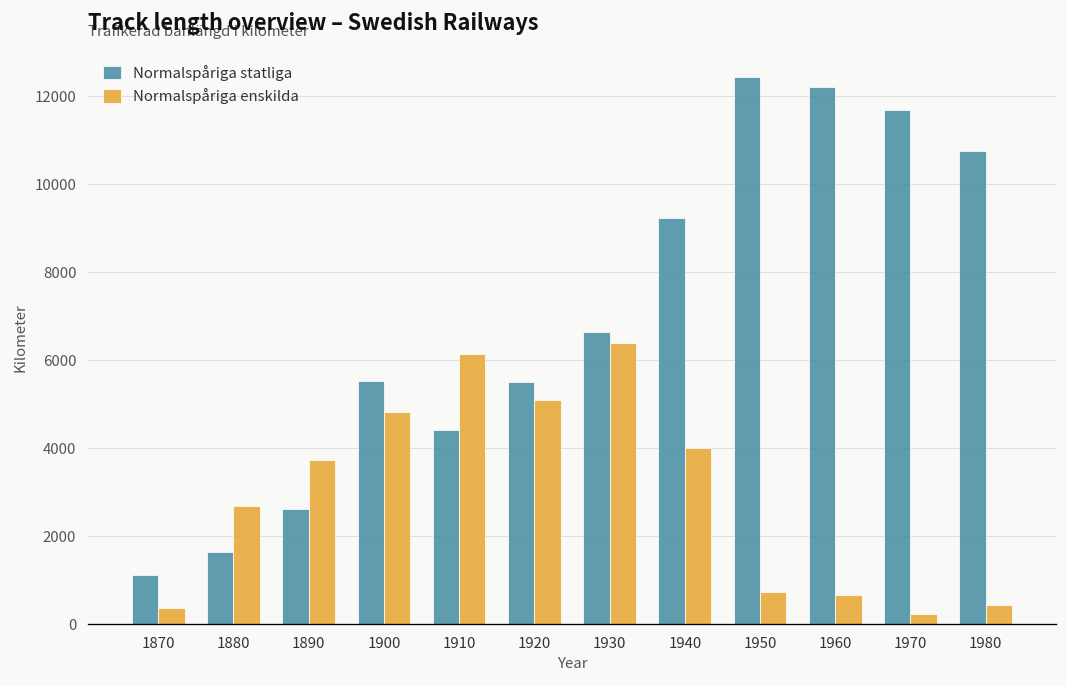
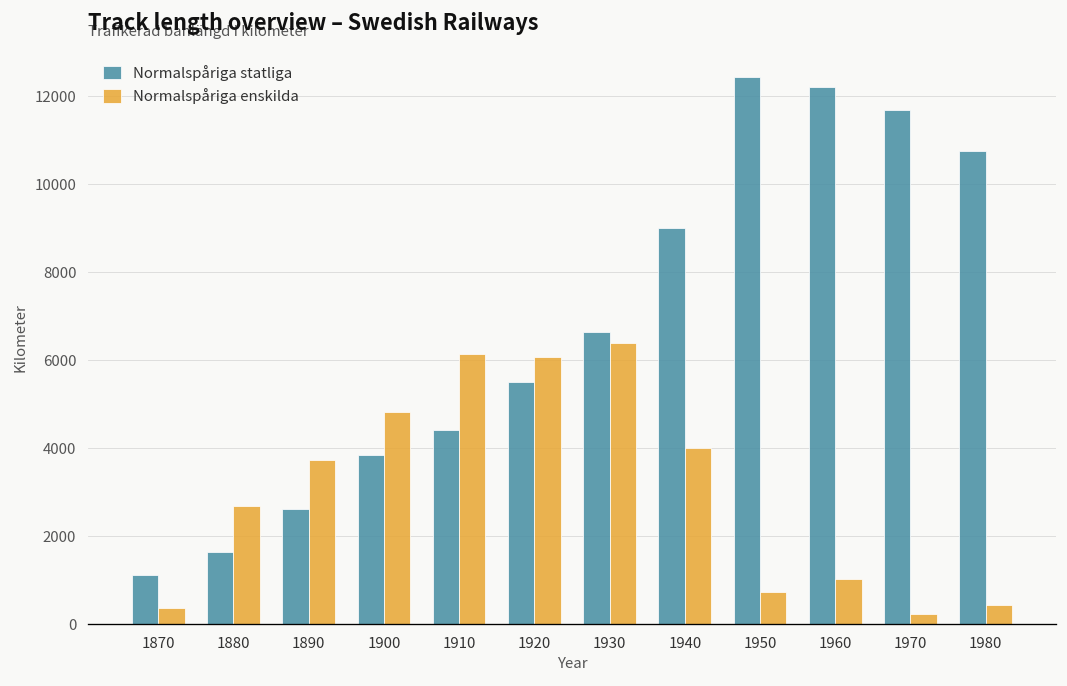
  {
    "Normalspåriga statliga": {
      "1870": 1100,
      "1880": 1700,
      "1890": 2600,
-     "1900": 5500,
+     "1900": 3900,
      "1910": 4400,
      "1920": 5500,
      "1930": 6600,
-     "1940": 9200,
+     "1940": 9000,
      "1950": 12400,
      "1960": 12200,
      "1970": 11700,
      "1980": 10800
    },
    "Normalspåriga enskilda": {
      "1870": 400,
      "1880": 2700,
      "1890": 3700,
      "1900": 4800,
      "1910": 6100,
-     "1920": 5100,
+     "1920": 6100,
      "1930": 6400,
      "1940": 4000,
      "1950": 700,
-     "1960": 700,
+     "1960": 1000,
      "1970": 200,
      "1980": 400
    }
  }
